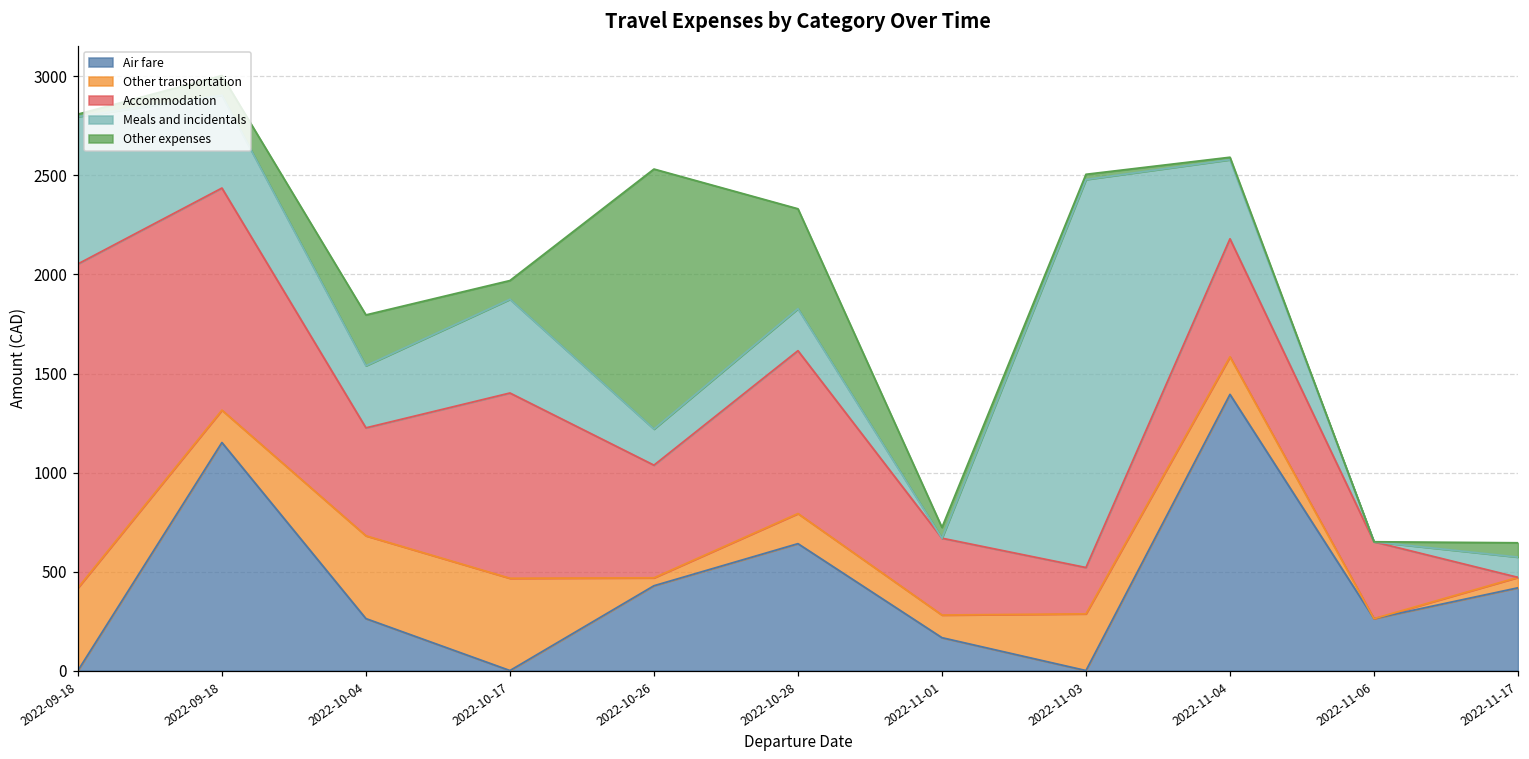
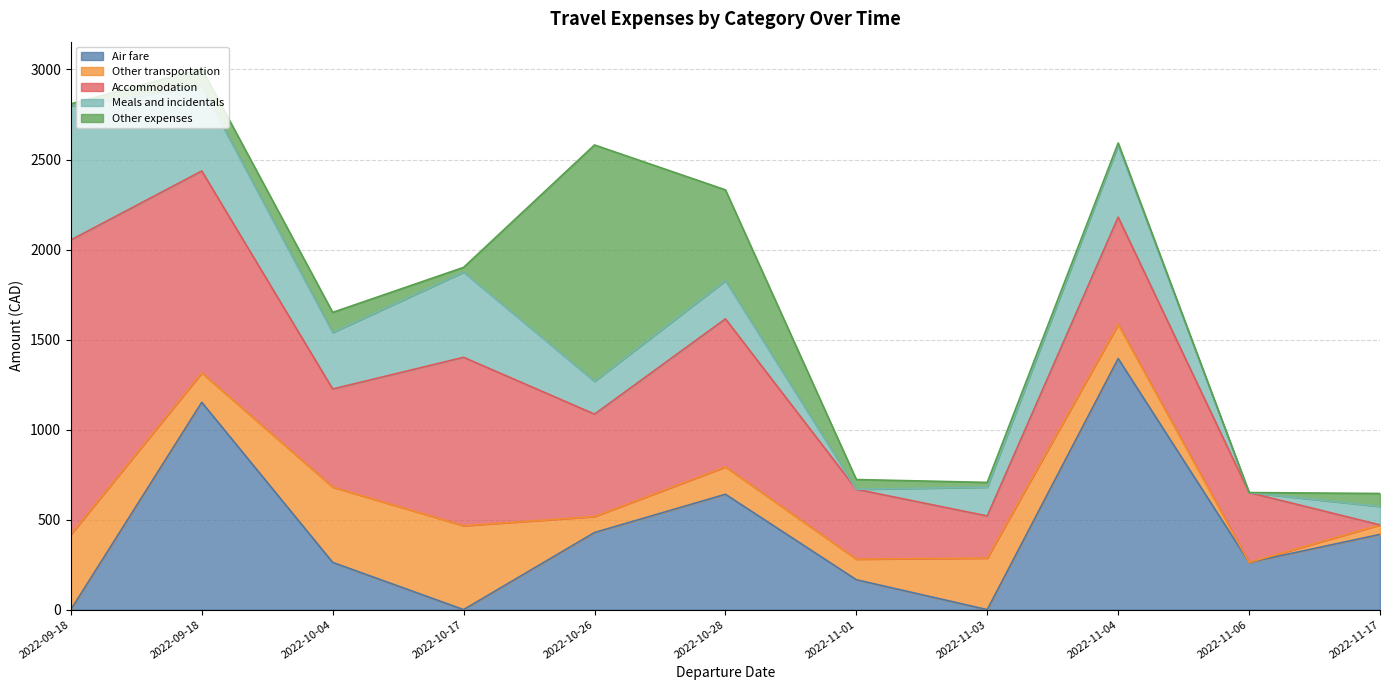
  {
    "Air fare": {
      "2022-10-04": 260,
      "2022-10-17": 0,
      "2022-10-26": 430,
      "2022-10-28": 640,
      "2022-11-01": 170,
      "2022-11-03": 0,
      "2022-11-04": 1390,
      "2022-11-17": 420
    },
    "Other transportation": {
      "2022-10-04": 420,
      "2022-10-17": 470,
-     "2022-10-26": 40,
+     "2022-10-26": 90,
      "2022-10-28": 150,
      "2022-11-01": 110,
      "2022-11-03": 290,
      "2022-11-04": 190
    },
    "Accommodation": {
      "2022-10-04": 550,
      "2022-10-17": 940,
      "2022-10-26": 570,
      "2022-10-28": 820,
      "2022-11-03": 230,
      "2022-11-04": 600
    },
    "Meals and incidentals": {
      "2022-10-04": 310,
      "2022-10-17": 470,
      "2022-10-26": 180,
      "2022-10-28": 210,
-     "2022-11-03": 1960,
+     "2022-11-03": 160,
      "2022-11-17": 100
    },
    "Other expenses": {
-     "2022-10-04": 260,
-     "2022-10-17": 90,
+     "2022-10-04": 110,
+     "2022-10-17": 30,
      "2022-10-26": 1310,
      "2022-10-28": 500,
      "2022-11-01": 50,
      "2022-11-03": 30,
      "2022-11-17": 70
    }
  }
